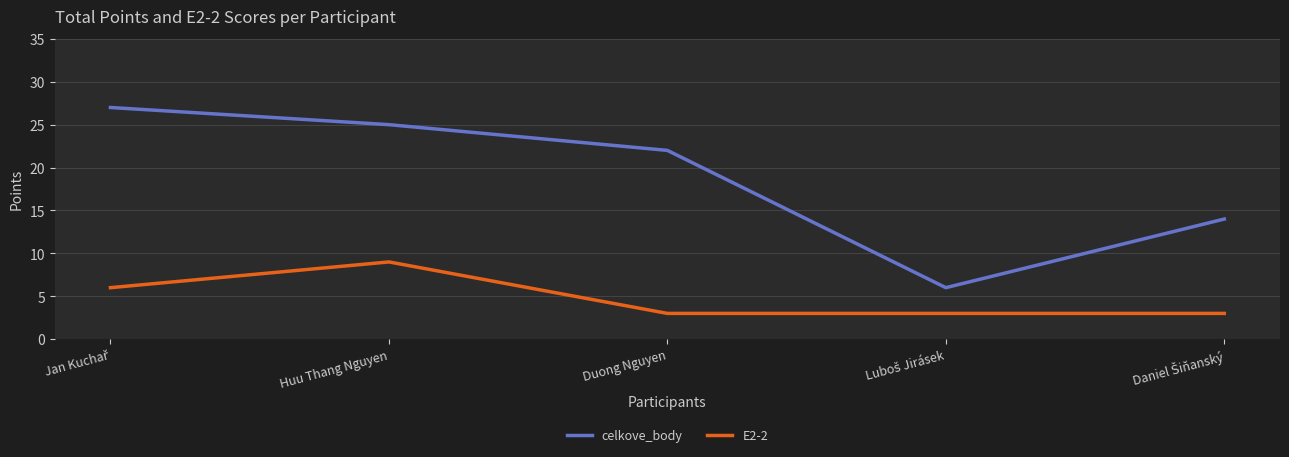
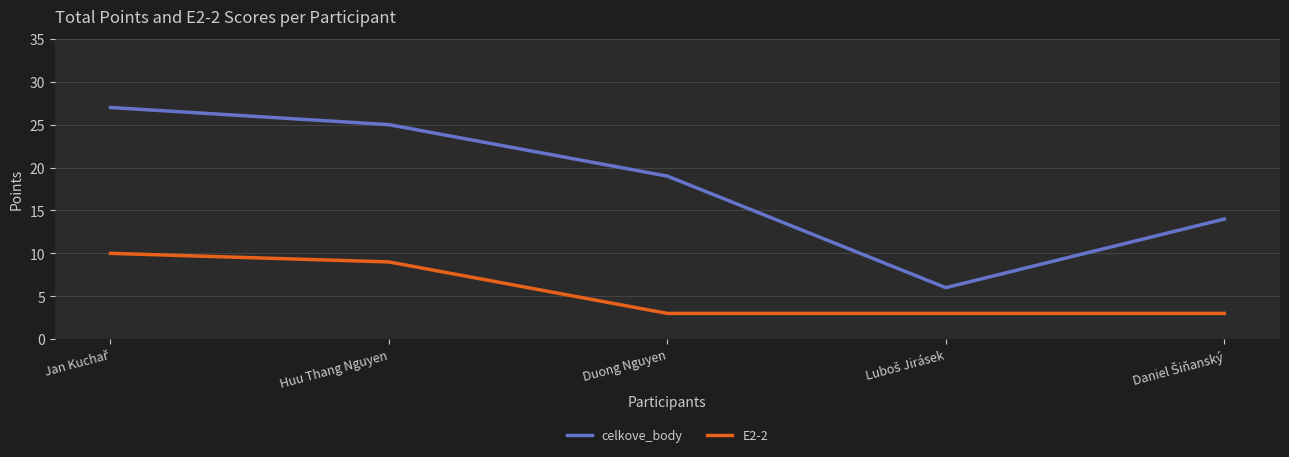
  {
    "celkove_body": {
      "Jan Kuchař": 27,
      "Huu Thang Nguyen": 25,
-     "Duong Nguyen": 22,
+     "Duong Nguyen": 19,
      "Luboš Jirásek": 6,
      "Daniel Šiňanský": 14
    },
    "E2-2": {
-     "Jan Kuchař": 6,
+     "Jan Kuchař": 10,
      "Huu Thang Nguyen": 9,
      "Duong Nguyen": 3,
      "Luboš Jirásek": 3,
      "Daniel Šiňanský": 3
    }
  }
